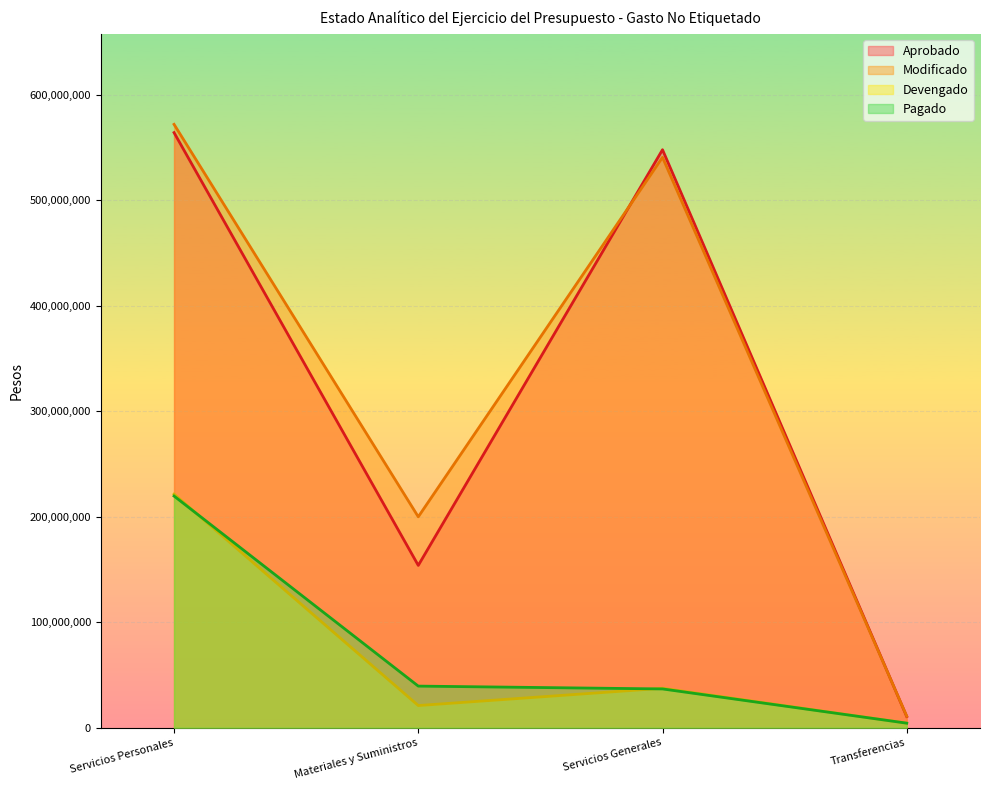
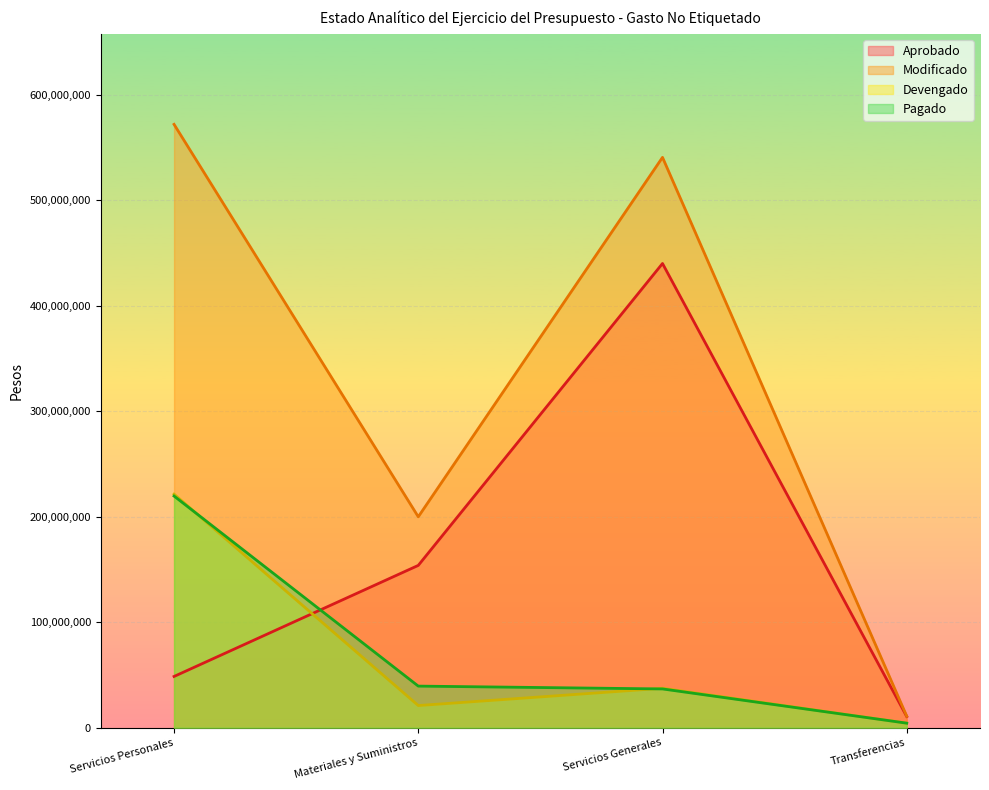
  {
    "Aprobado": {
-     "Servicios Personales": "564,000,000",
+     "Servicios Personales": "49,000,000",
      "Materiales y Suministros": "154,000,000",
-     "Servicios Generales": "548,000,000"
+     "Servicios Generales": "440,000,000"
    },
    "Pagado": {
      "Materiales y Suministros": "39,000,000"
    }
  }
